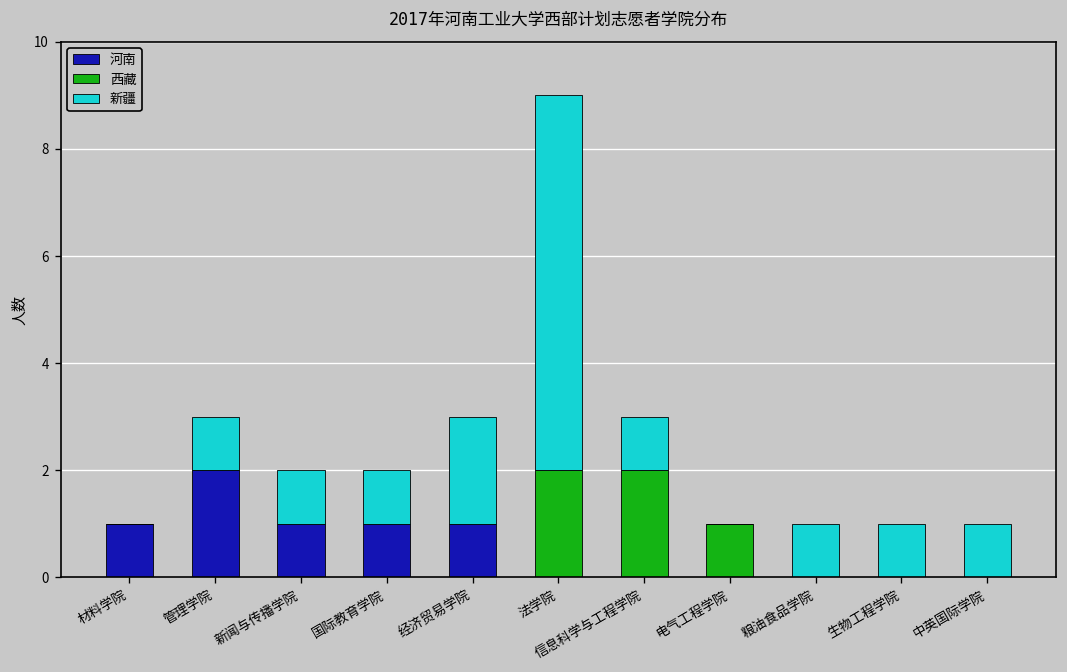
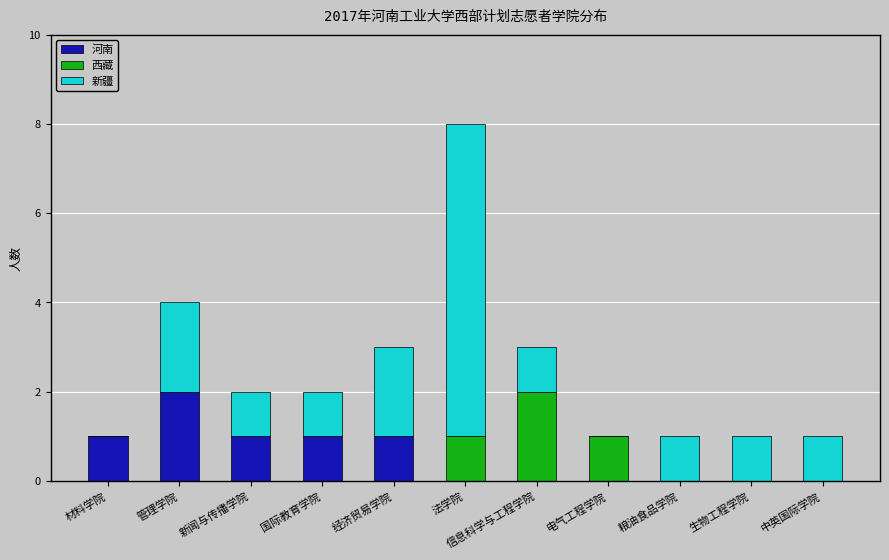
  {
    "河南": {
      "材料学院": 1,
      "管理学院": 2,
      "新闻与传播学院": 1,
      "国际教育学院": 1,
      "经济贸易学院": 1,
      "法学院": 0,
      "信息科学与工程学院": 0,
      "电气工程学院": 0,
      "粮油食品学院": 0,
      "生物工程学院": 0,
      "中英国际学院": 0
    },
    "西藏": {
-     "法学院": 2
+     "法学院": 1
    },
    "新疆": {
      "材料学院": 0,
-     "管理学院": 1,
+     "管理学院": 2,
      "新闻与传播学院": 1,
      "国际教育学院": 1,
      "经济贸易学院": 2,
      "法学院": 7,
      "信息科学与工程学院": 1,
      "电气工程学院": 0,
      "粮油食品学院": 1,
      "生物工程学院": 1,
      "中英国际学院": 1
    }
  }
